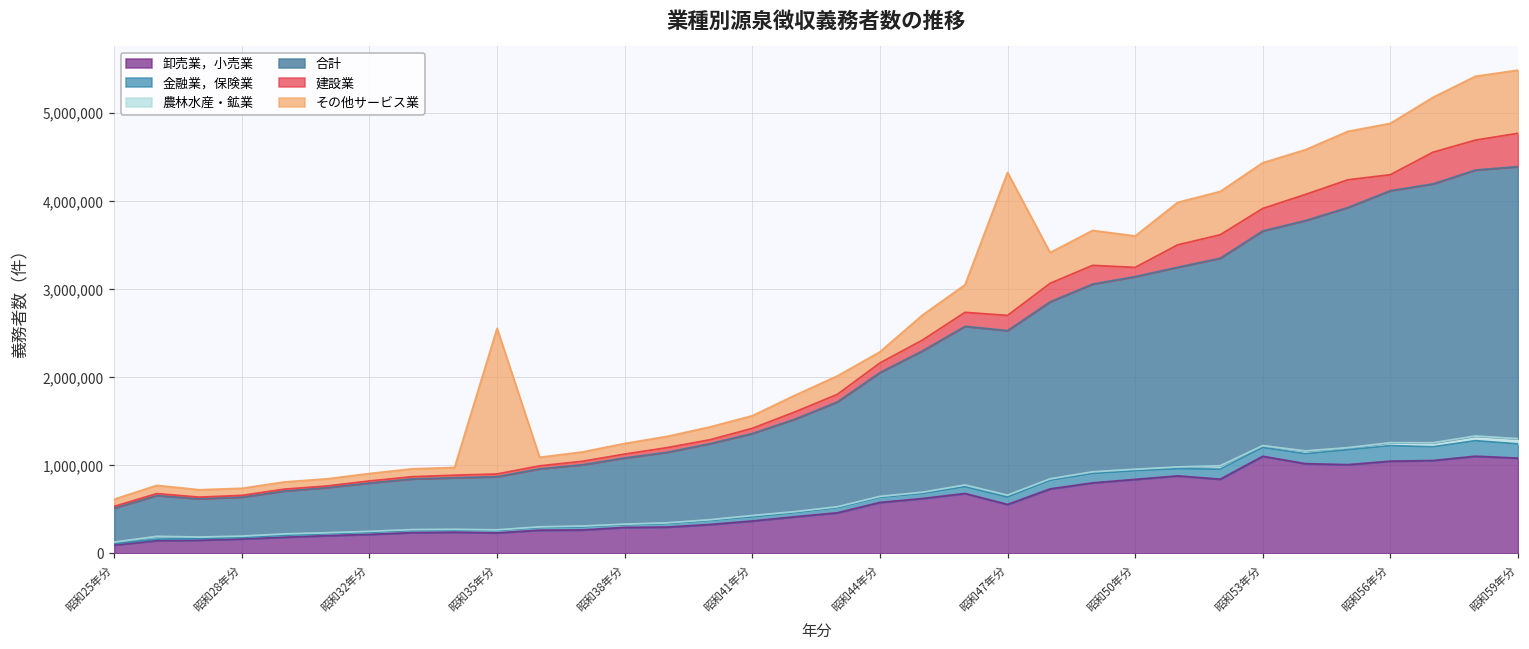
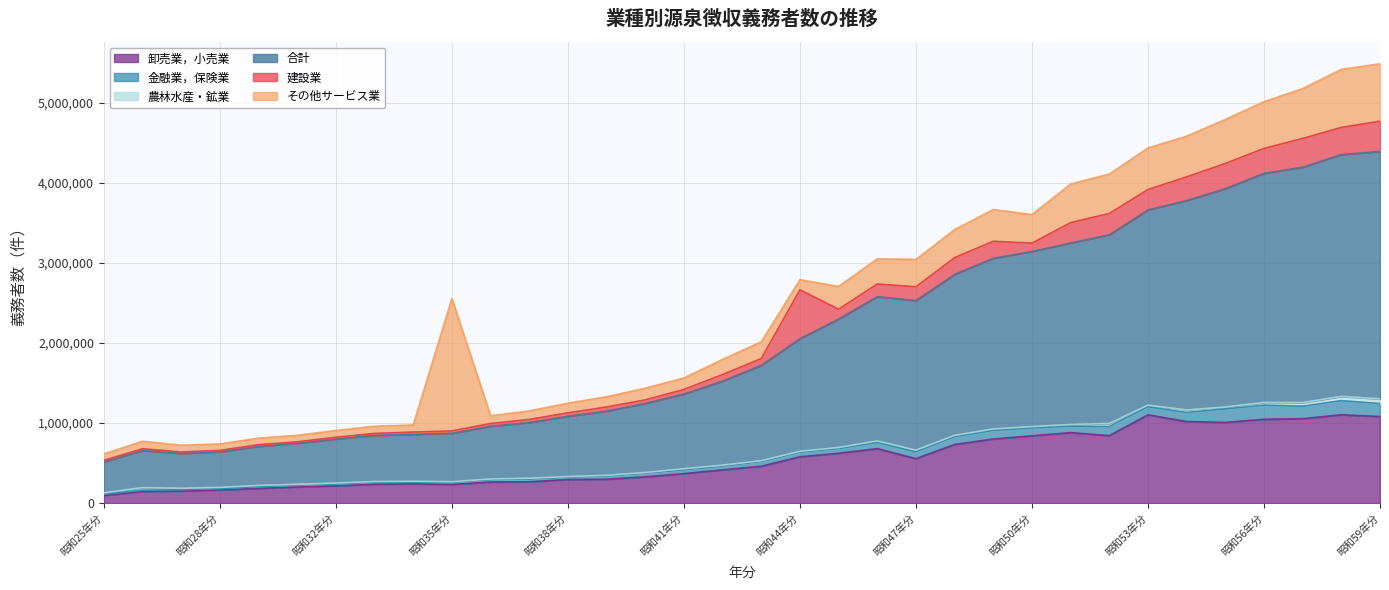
  {
    "卸売業，小売業": {
      "昭和41年分": "400,000",
      "昭和44年分": "600,000",
      "昭和47年分": "600,000",
      "昭和50年分": "800,000",
      "昭和53年分": "1,100,000",
      "昭和56年分": "1,000,000",
      "昭和59年分": "1,100,000"
    },
    "農林水産・鉱業": {
      "昭和56年分": "0",
      "昭和59年分": "100,000"
    },
    "建設業": {
      "昭和38年分": "0",
      "昭和41年分": "100,000",
-     "昭和44年分": "100,000",
+     "昭和44年分": "600,000",
      "昭和47年分": "200,000",
      "昭和50年分": "100,000",
      "昭和53年分": "300,000",
-     "昭和56年分": "200,000",
+     "昭和56年分": "300,000",
      "昭和59年分": "400,000"
    },
    "その他サービス業": {
      "昭和25年分": "100,000",
      "昭和28年分": "100,000",
      "昭和32年分": "100,000",
      "昭和35年分": "1,700,000",
      "昭和38年分": "100,000",
      "昭和41年分": "100,000",
      "昭和44年分": "100,000",
-     "昭和47年分": "1,600,000",
+     "昭和47年分": "300,000",
      "昭和50年分": "400,000",
      "昭和53年分": "500,000",
      "昭和56年分": "600,000",
      "昭和59年分": "700,000"
    }
  }
